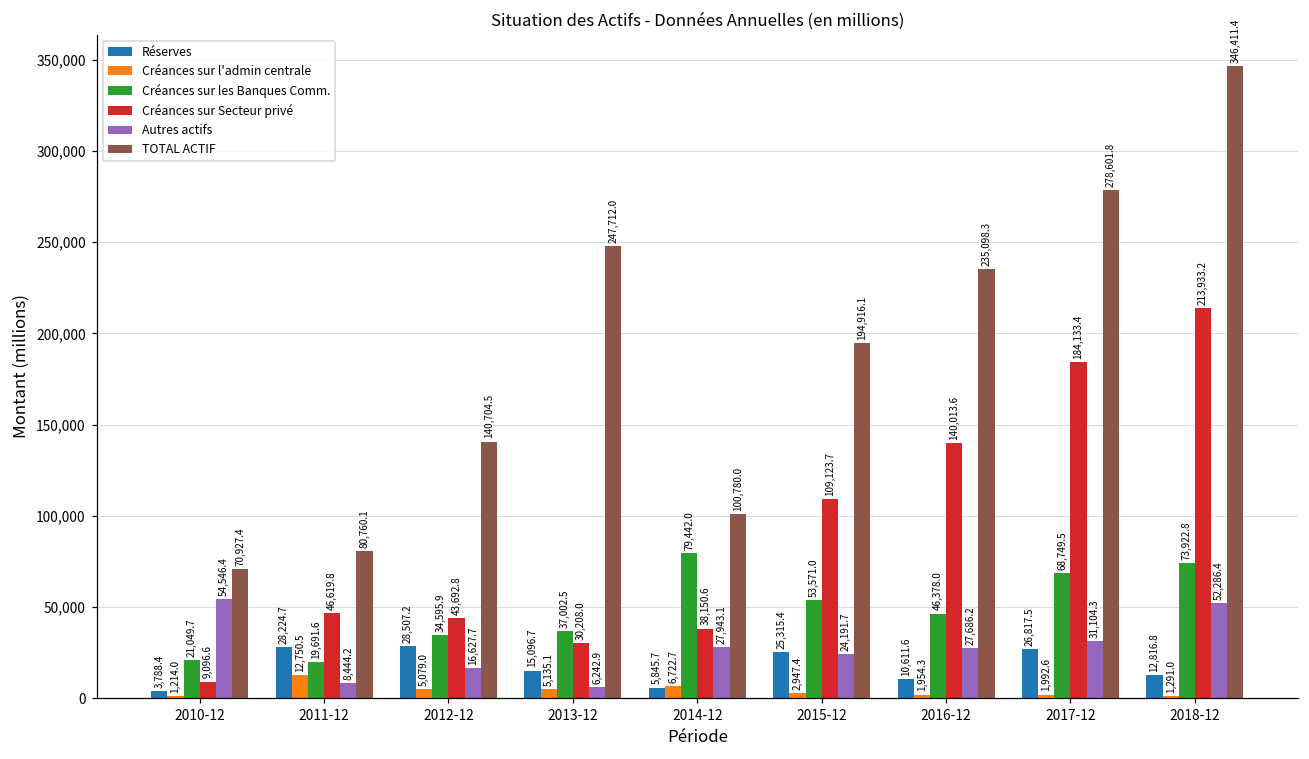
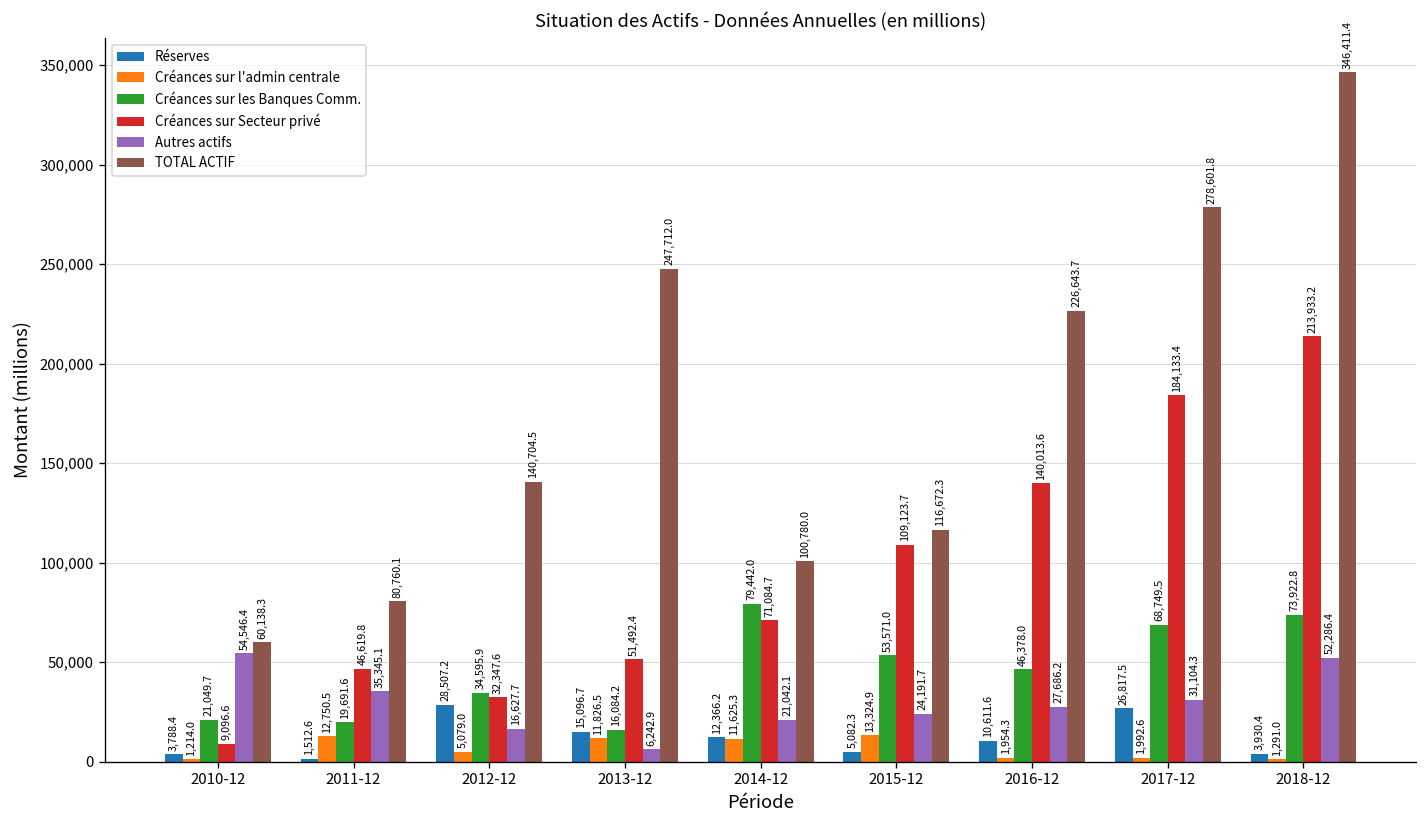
  {
    "Réserves": {
      "2010-12": "3,788.4",
-     "2011-12": "28,224.7",
+     "2011-12": "1,512.6",
      "2012-12": "28,507.2",
      "2013-12": "15,096.7",
-     "2014-12": "5,845.7",
-     "2015-12": "25,315.4",
+     "2014-12": "12,366.2",
+     "2015-12": "5,082.3",
      "2016-12": "10,611.6",
      "2017-12": "26,817.5",
-     "2018-12": "12,816.8"
+     "2018-12": "3,930.4"
    },
    "Créances sur l'admin centrale": {
      "2010-12": "1,214.0",
      "2011-12": "12,750.5",
      "2012-12": "5,079.0",
-     "2013-12": "5,135.1",
-     "2014-12": "6,722.7",
-     "2015-12": "2,947.4",
+     "2013-12": "11,826.5",
+     "2014-12": "11,625.3",
+     "2015-12": "13,324.9",
      "2016-12": "1,954.3",
      "2017-12": "1,992.6",
      "2018-12": "1,291.0"
    },
    "Créances sur les Banques Comm.": {
      "2010-12": "21,049.7",
      "2011-12": "19,691.6",
      "2012-12": "34,595.9",
-     "2013-12": "37,002.5",
+     "2013-12": "16,084.2",
      "2014-12": "79,442.0",
      "2015-12": "53,571.0",
      "2016-12": "46,378.0",
      "2017-12": "68,749.5",
      "2018-12": "73,922.8"
    },
    "Créances sur Secteur privé": {
      "2010-12": "9,096.6",
      "2011-12": "46,619.8",
-     "2012-12": "43,692.8",
-     "2013-12": "30,208.0",
-     "2014-12": "38,150.6",
+     "2012-12": "32,347.6",
+     "2013-12": "51,492.4",
+     "2014-12": "71,084.7",
      "2015-12": "109,123.7",
      "2016-12": "140,013.6",
      "2017-12": "184,133.4",
      "2018-12": "213,933.2"
    },
    "Autres actifs": {
      "2010-12": "54,546.4",
-     "2011-12": "8,444.2",
+     "2011-12": "35,345.1",
      "2012-12": "16,627.7",
      "2013-12": "6,242.9",
-     "2014-12": "27,943.1",
+     "2014-12": "21,042.1",
      "2015-12": "24,191.7",
      "2016-12": "27,686.2",
      "2017-12": "31,104.3",
      "2018-12": "52,286.4"
    },
    "TOTAL ACTIF": {
-     "2010-12": "70,927.4",
+     "2010-12": "60,138.3",
      "2011-12": "80,760.1",
      "2012-12": "140,704.5",
      "2013-12": "247,712.0",
      "2014-12": "100,780.0",
-     "2015-12": "194,916.1",
-     "2016-12": "235,098.3",
+     "2015-12": "116,672.3",
+     "2016-12": "226,643.7",
      "2017-12": "278,601.8",
      "2018-12": "346,411.4"
    }
  }
